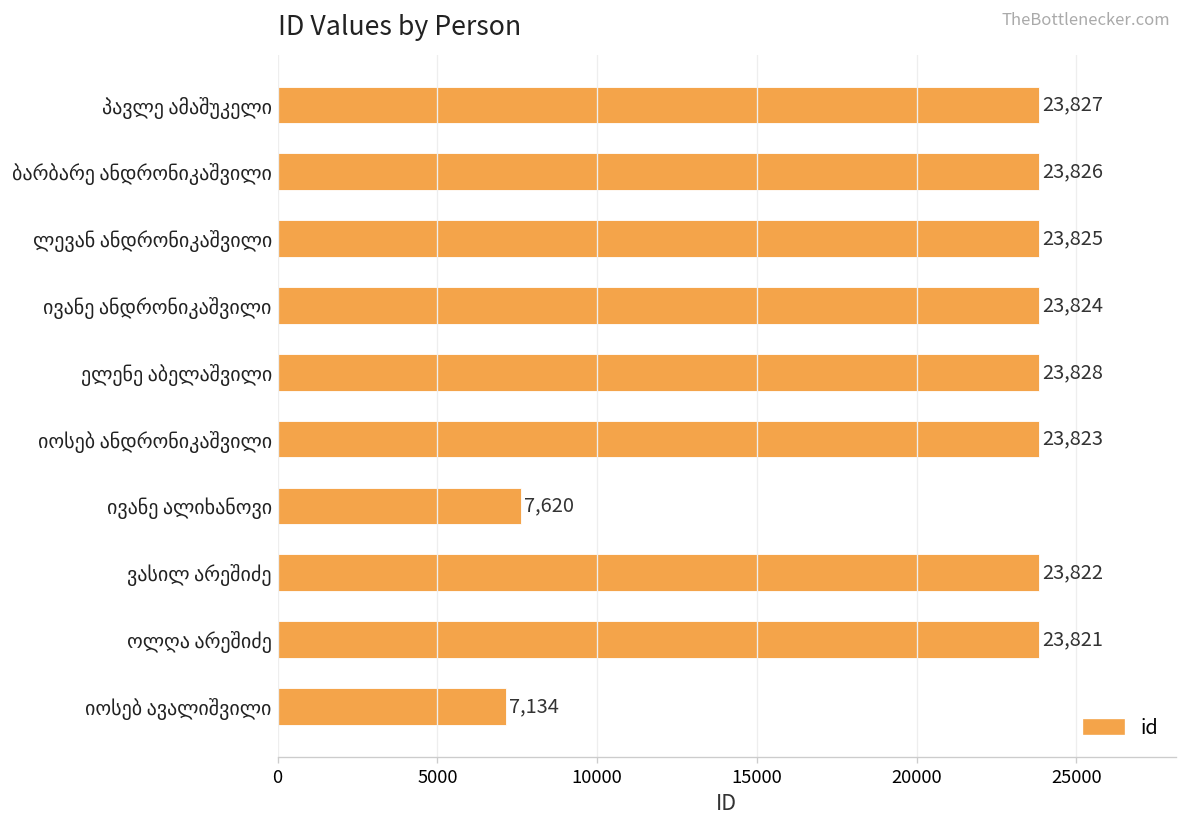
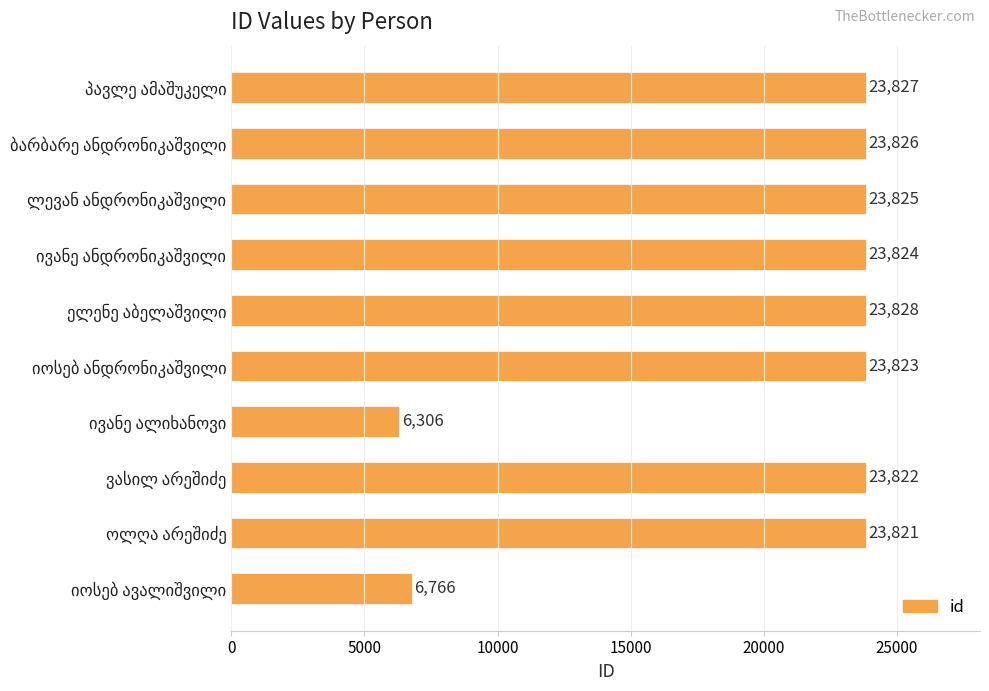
  {
    "პავლე ამაშუკელი": "23,827",
    "ბარბარე ანდრონიკაშვილი": "23,826",
    "ლევან ანდრონიკაშვილი": "23,825",
    "ივანე ანდრონიკაშვილი": "23,824",
    "ელენე აბელაშვილი": "23,828",
    "იოსებ ანდრონიკაშვილი": "23,823",
-   "ივანე ალიხანოვი": "7,620",
+   "ივანე ალიხანოვი": "6,306",
    "ვასილ არეშიძე": "23,822",
    "ოლღა არეშიძე": "23,821",
-   "იოსებ ავალიშვილი": "7,134"
+   "იოსებ ავალიშვილი": "6,766"
  }
